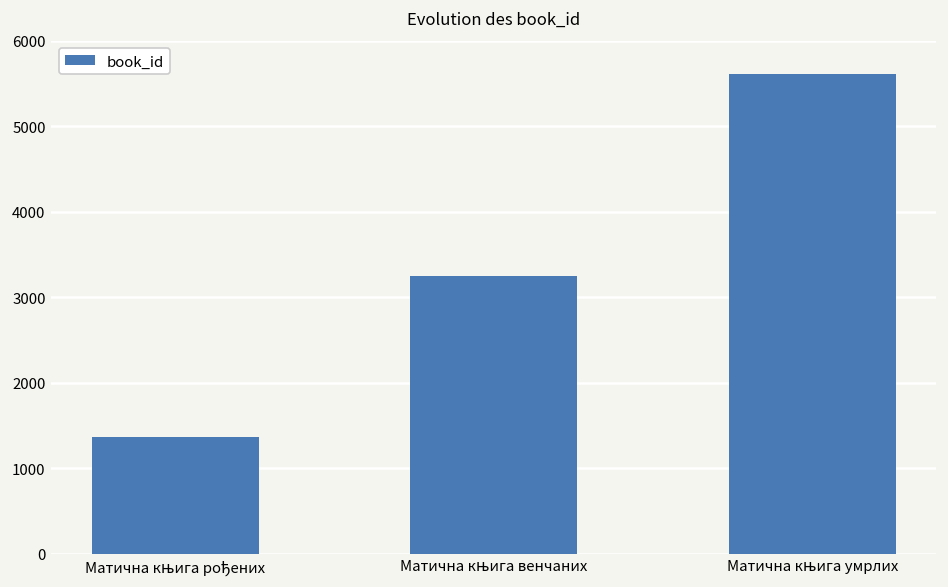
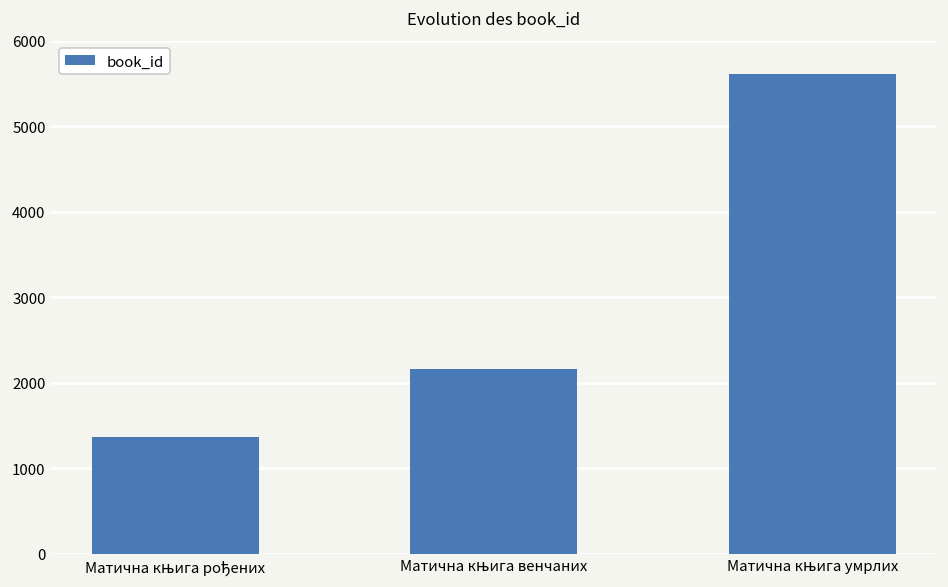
  {
    "Матична књига рођених": 1400,
-   "Матична књига венчаних": 3200,
+   "Матична књига венчаних": 2200,
    "Матична књига умрлих": 5600
  }
